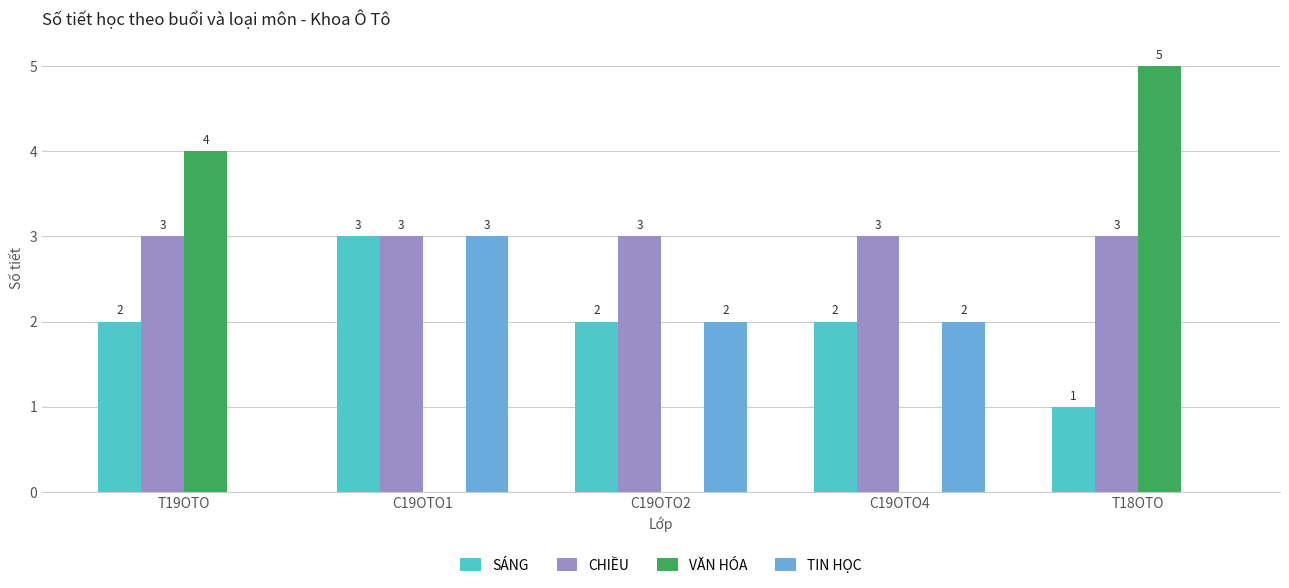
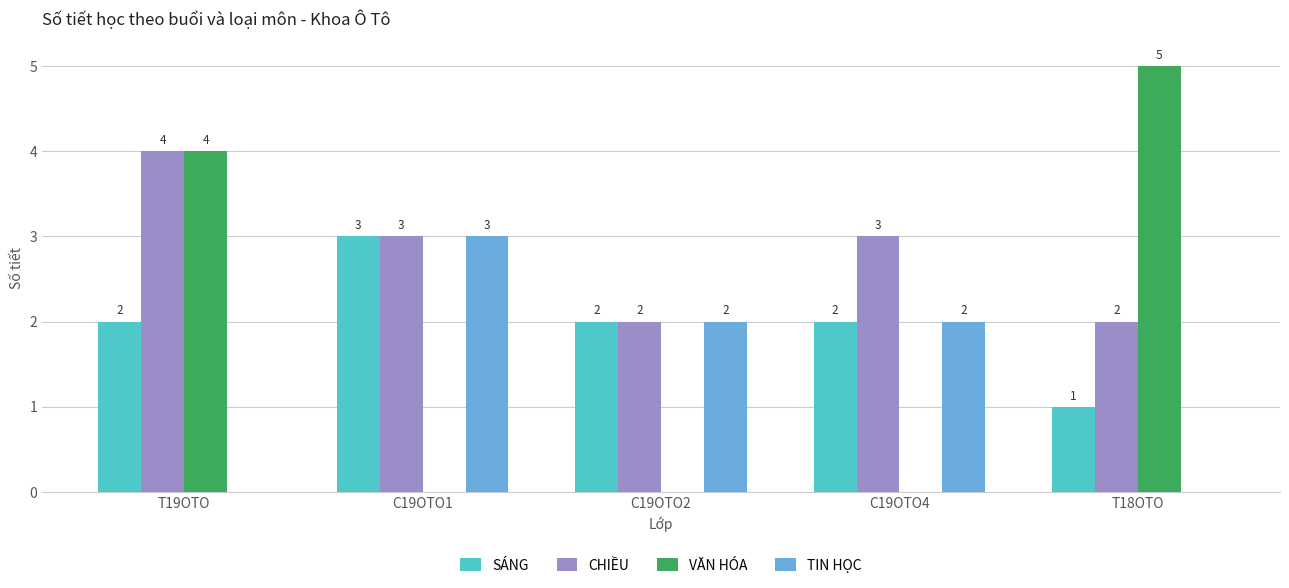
  {
    "CHIỀU": {
-     "T19OTO": 3,
+     "T19OTO": 4,
      "C19OTO1": 3,
-     "C19OTO2": 3,
+     "C19OTO2": 2,
      "C19OTO4": 3,
-     "T18OTO": 3
+     "T18OTO": 2
    },
    "VĂN HÓA": {
      "T19OTO": 4,
      "T18OTO": 5
    }
  }
